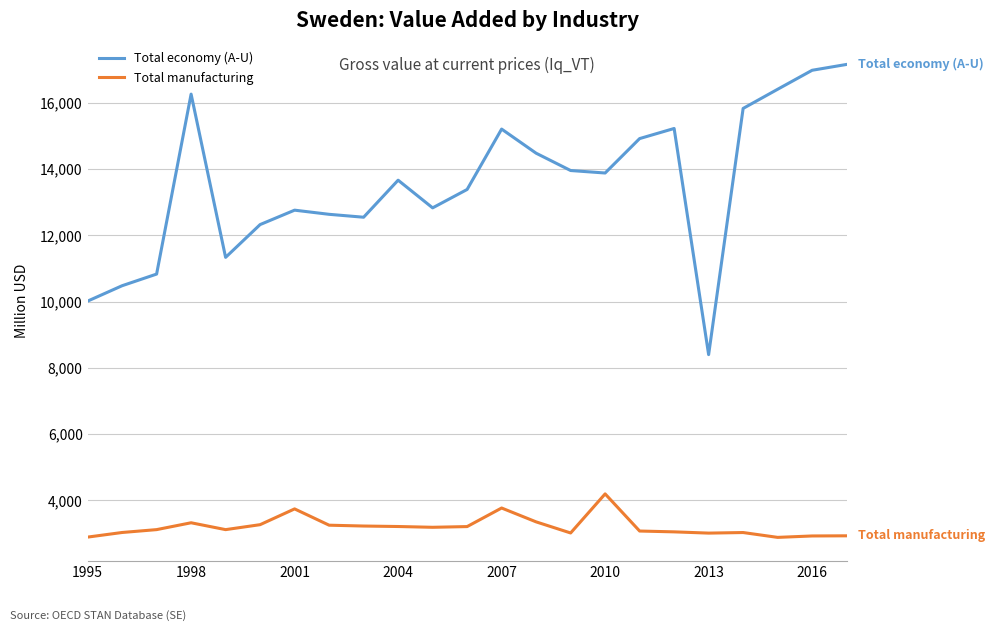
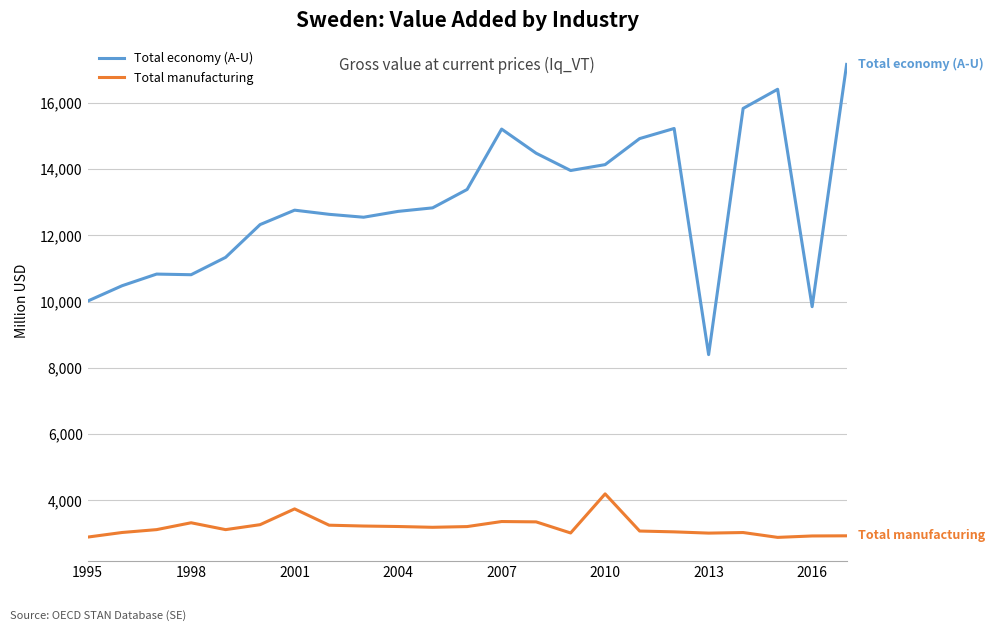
  {
    "Total economy (A-U)": {
      "1995": "10,000",
-     "1998": "16,300",
+     "1998": "10,800",
      "2001": "12,800",
-     "2004": "13,700",
+     "2004": "12,700",
      "2007": "15,200",
-     "2010": "13,900",
+     "2010": "14,100",
      "2013": "8,400",
-     "2016": "17,000"
+     "2016": "9,800"
    },
    "Total manufacturing": {
      "1995": "2,900",
      "1998": "3,300",
      "2001": "3,700",
      "2004": "3,200",
-     "2007": "3,800",
+     "2007": "3,400",
      "2010": "4,200",
      "2013": "3,000",
      "2016": "2,900"
    }
  }
